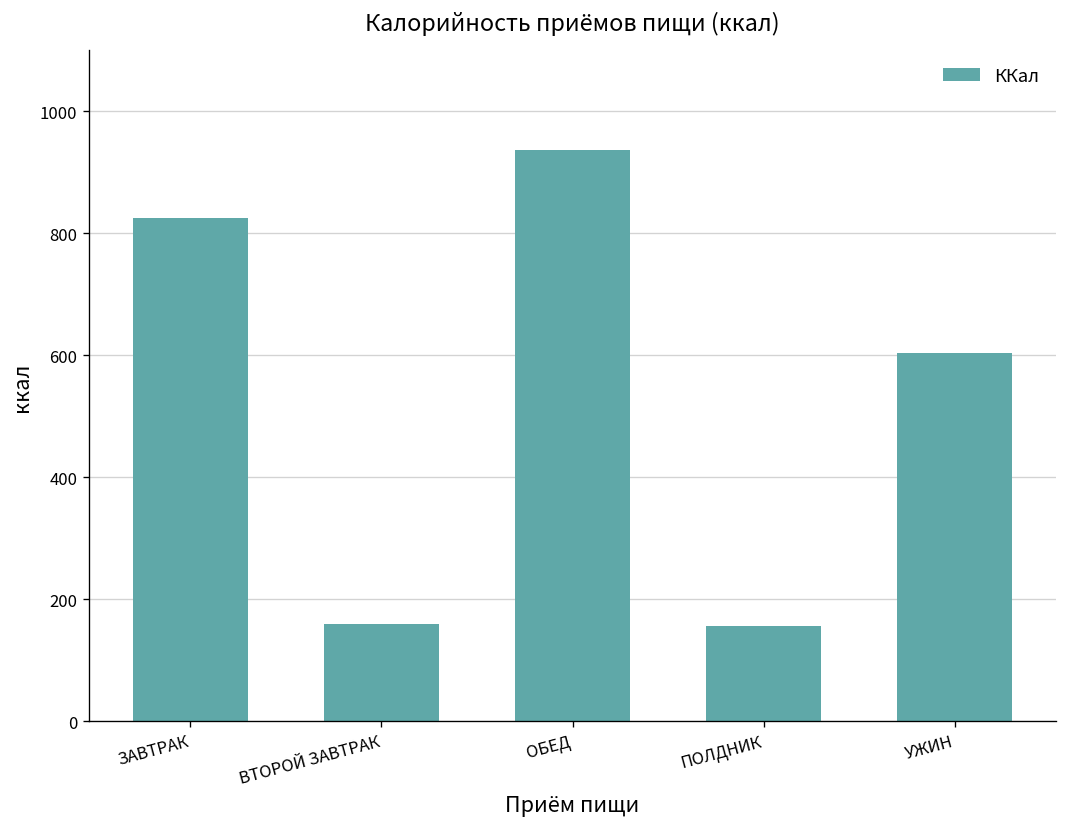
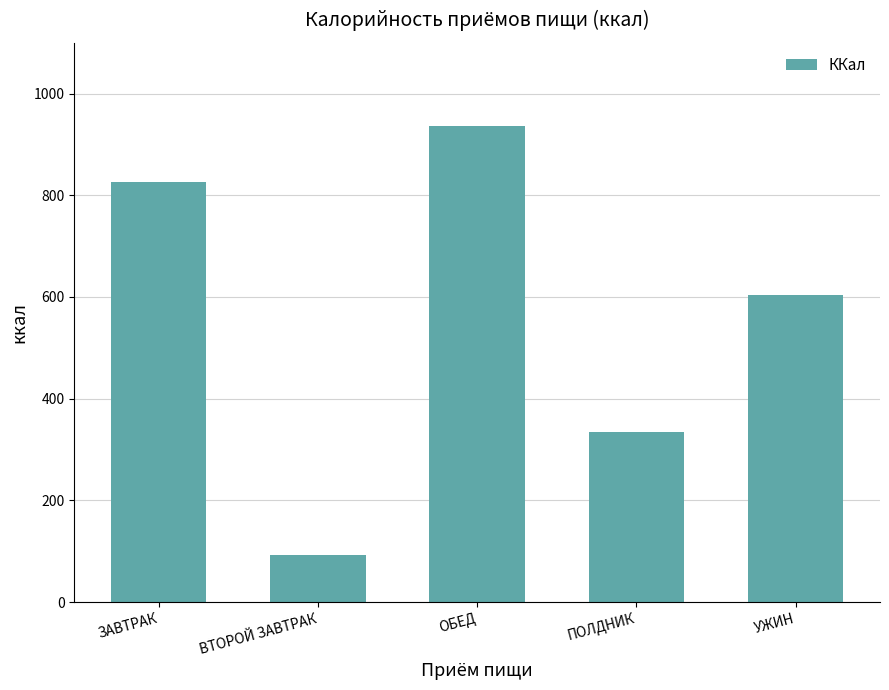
  {
    "ЗАВТРАК": 830,
-   "ВТОРОЙ ЗАВТРАК": 160,
+   "ВТОРОЙ ЗАВТРАК": 90,
    "ОБЕД": 940,
-   "ПОЛДНИК": 160,
+   "ПОЛДНИК": 340,
    "УЖИН": 600
  }
